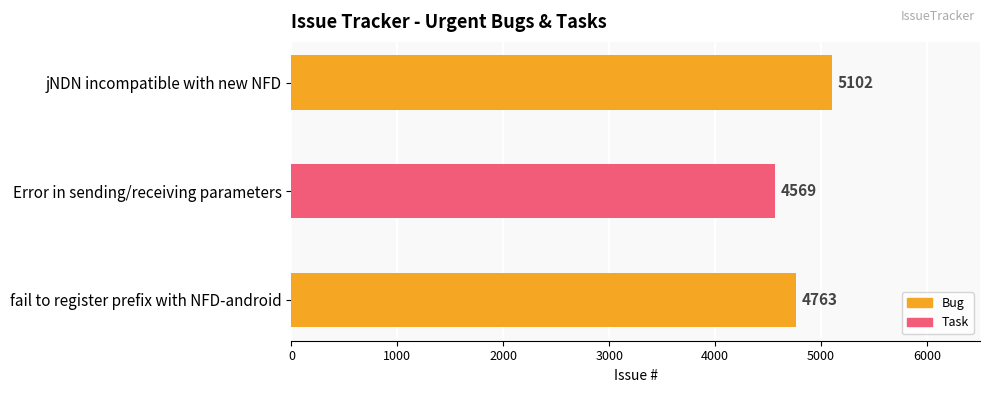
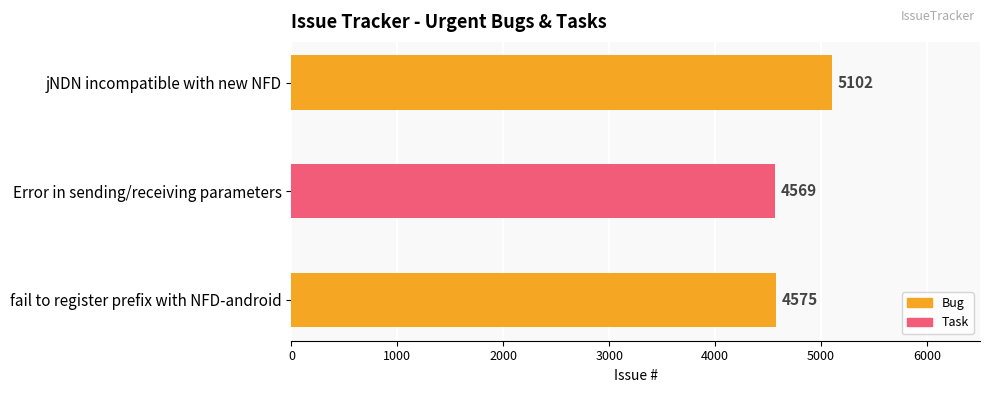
  {
    "jNDN incompatible with new NFD": 5102,
    "Error in sending/receiving parameters": 4569,
-   "fail to register prefix with NFD-android": 4763
+   "fail to register prefix with NFD-android": 4575
  }
